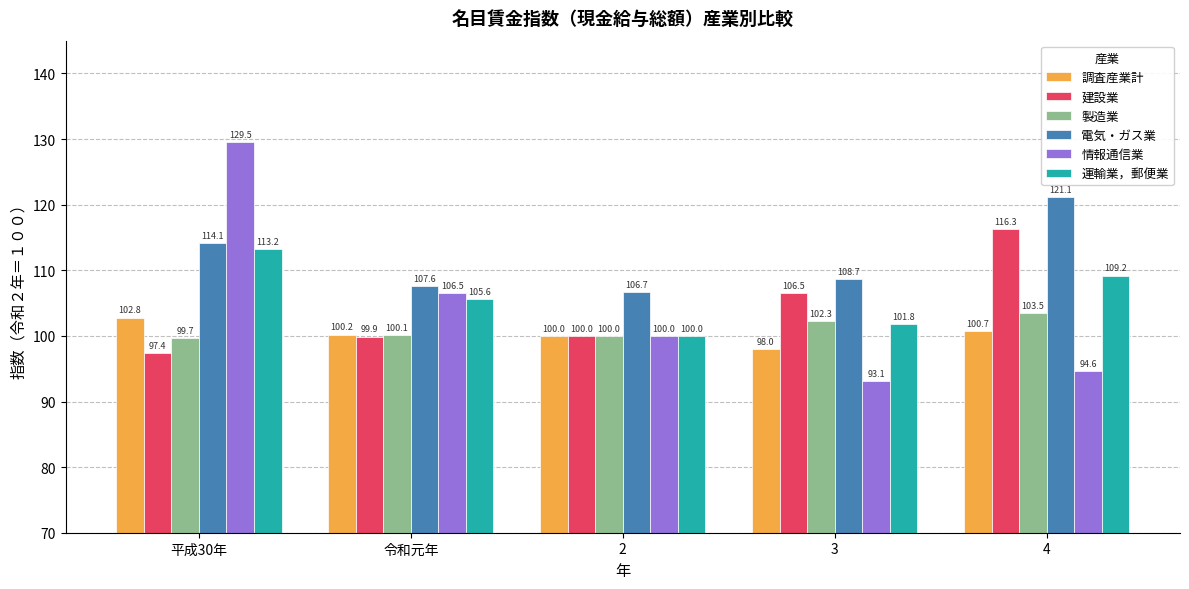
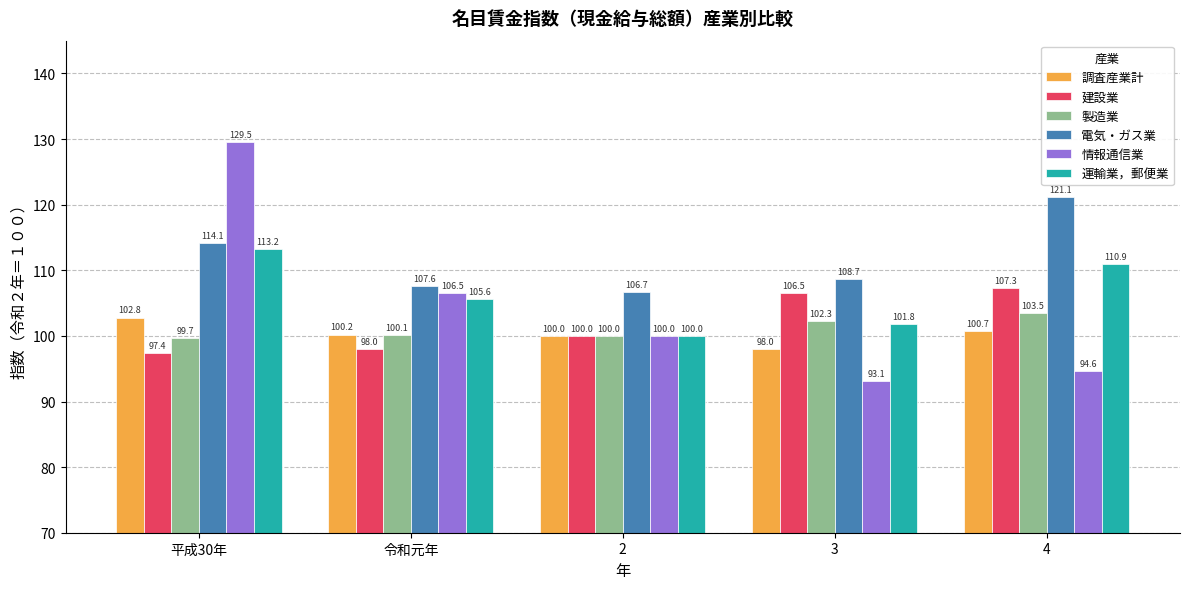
  {
    "調査産業計": {
      "平成30年": 102.8,
      "令和元年": 100.2,
      "2": 100.0,
      "3": 98.0,
      "4": 100.7
    },
    "建設業": {
      "平成30年": 97.4,
-     "令和元年": 99.9,
+     "令和元年": 98.0,
      "2": 100.0,
      "3": 106.5,
-     "4": 116.3
+     "4": 107.3
    },
    "製造業": {
      "平成30年": 99.7,
      "令和元年": 100.1,
      "2": 100.0,
      "3": 102.3,
      "4": 103.5
    },
    "電気・ガス業": {
      "平成30年": 114.1,
      "令和元年": 107.6,
      "2": 106.7,
      "3": 108.7
    },
    "情報通信業": {
      "平成30年": 129.5,
      "令和元年": 106.5,
      "2": 100.0,
      "3": 93.1,
      "4": 94.6
    },
    "運輸業，郵便業": {
      "平成30年": 113.2,
      "令和元年": 105.6,
      "2": 100.0,
      "3": 101.8,
-     "4": 109.2
+     "4": 110.9
    }
  }
